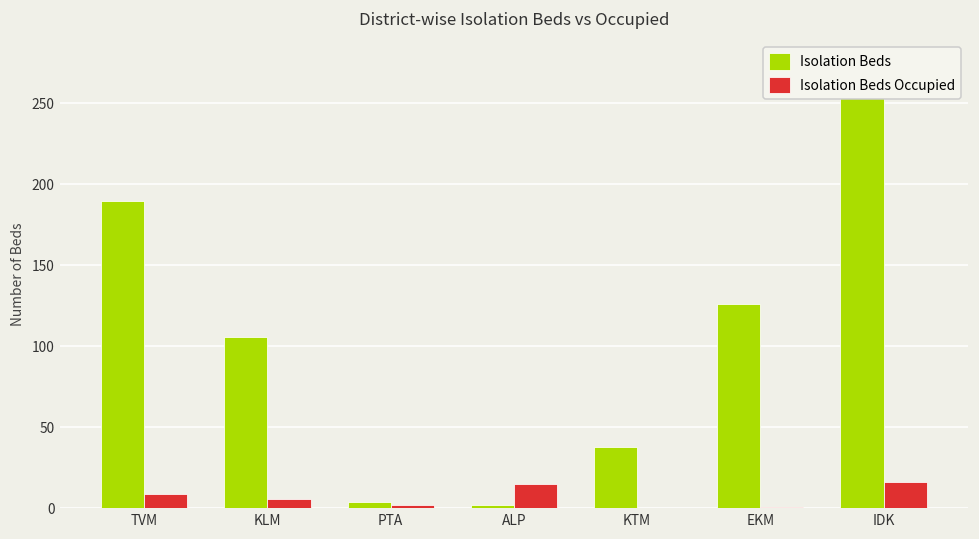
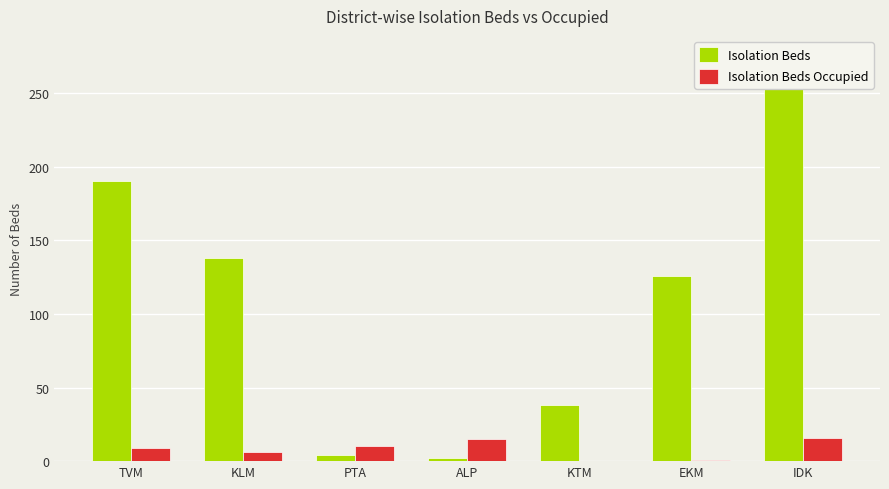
  {
    "Isolation Beds": {
      "TVM": 190,
-     "KLM": 106,
+     "KLM": 138,
      "PTA": 4,
      "ALP": 2,
      "KTM": 38,
      "EKM": 126
    },
    "Isolation Beds Occupied": {
      "TVM": 9,
      "KLM": 6,
-     "PTA": 2,
+     "PTA": 10,
      "ALP": 15,
      "KTM": 0,
      "IDK": 16
    }
  }
